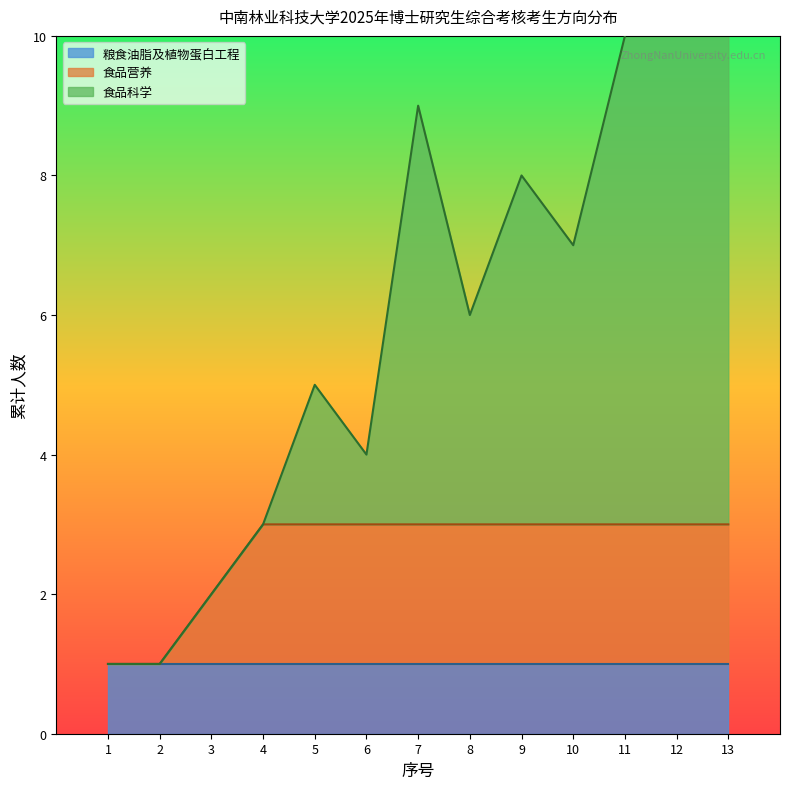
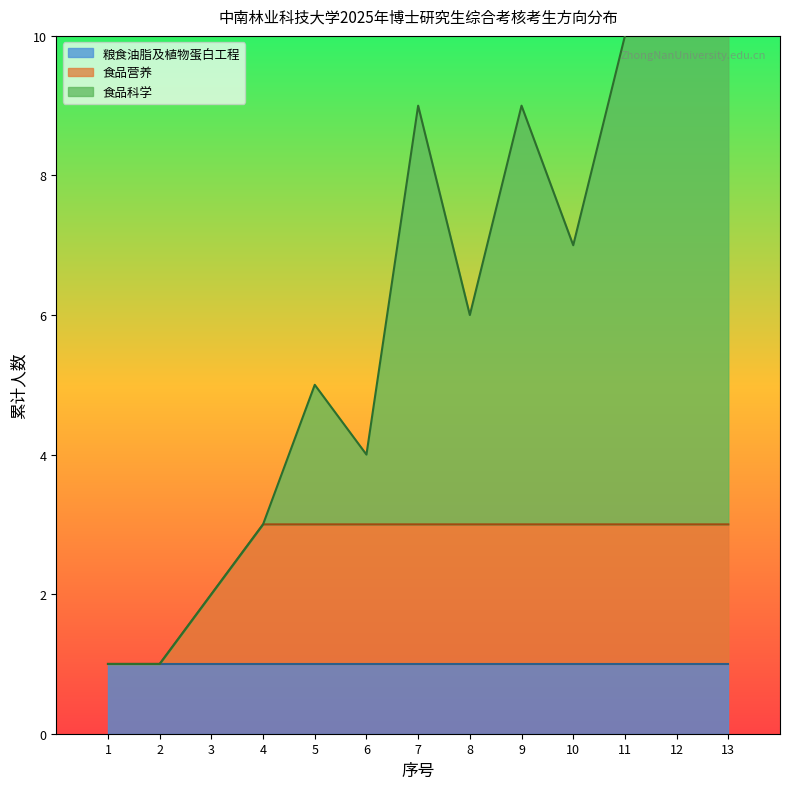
  {
    "粮食油脂及植物蛋白工程": {
      "3": 1,
      "4": 1,
      "5": 1,
      "6": 1,
      "7": 1,
      "8": 1,
      "9": 1,
      "10": 1,
      "11": 1,
      "12": 1,
      "13": 1
    },
    "食品营养": {
      "5": 3,
      "6": 3,
      "7": 3,
      "8": 3,
      "9": 3,
      "10": 3,
      "11": 3,
      "12": 3,
      "13": 3
    },
    "食品科学": {
      "5": 5,
      "6": 4,
      "7": 9,
      "8": 6,
-     "9": 5,
+     "9": 6,
      "10": 7,
      "11": 10
    }
  }
